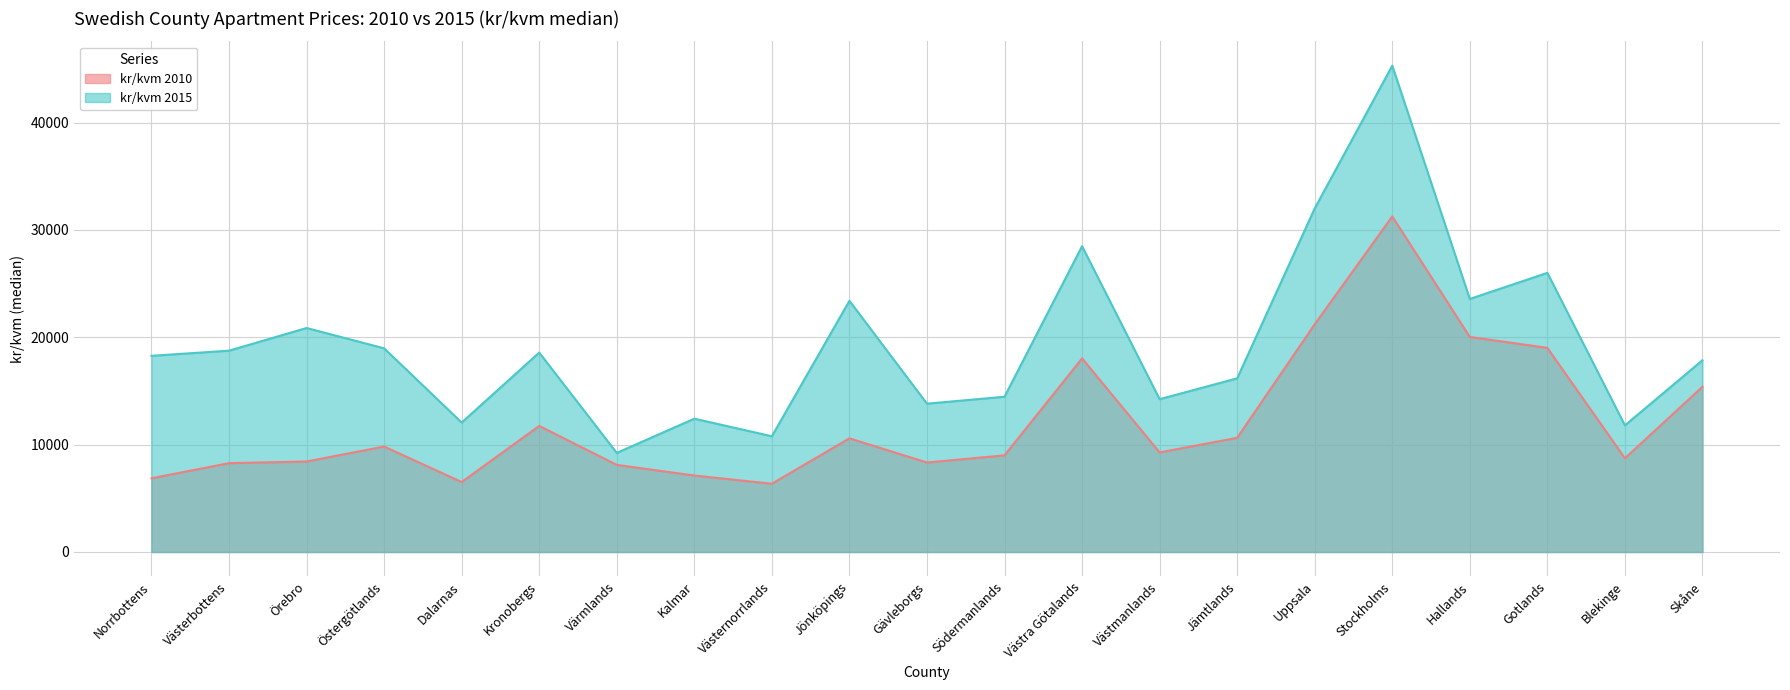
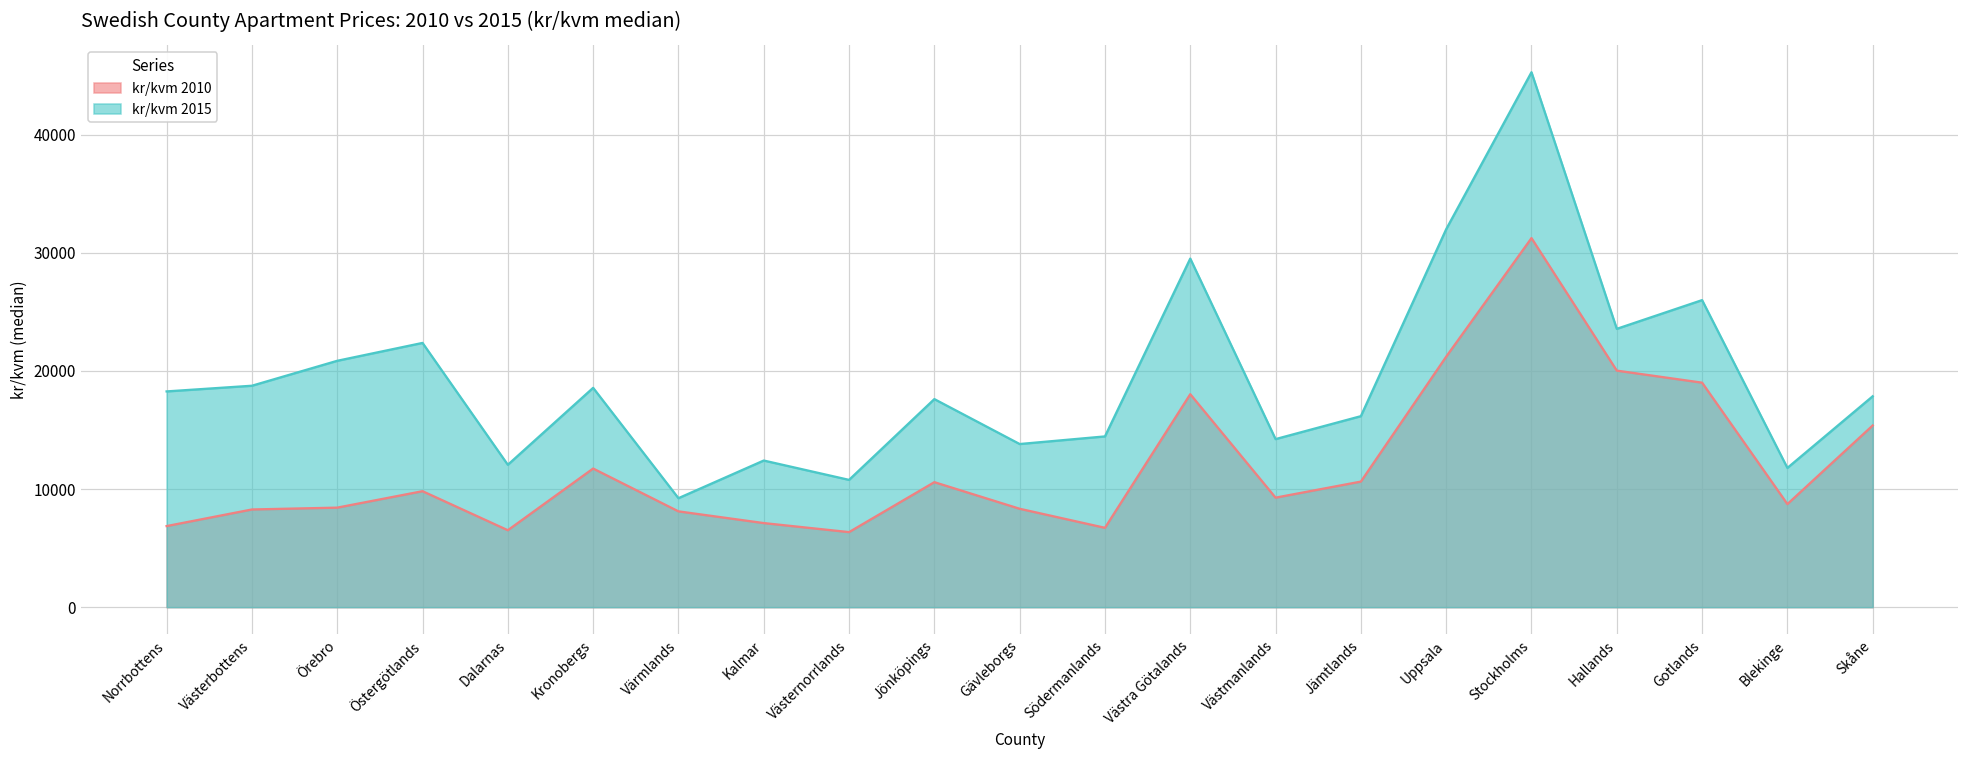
  {
    "kr/kvm 2010": {
      "Norrbottens": 6900,
      "Västerbottens": 8300,
      "Örebro": 8400,
      "Östergötlands": 9800,
      "Dalarnas": 6500,
      "Kronobergs": 11700,
      "Värmlands": 8100,
      "Kalmar": 7100,
      "Västernorrlands": 6400,
      "Jönköpings": 10600,
      "Gävleborgs": 8300,
-     "Södermanlands": 9000,
+     "Södermanlands": 6700,
      "Västra Götalands": 18000,
      "Västmanlands": 9300,
      "Jämtlands": 10600,
      "Uppsala": 21200,
      "Stockholms": 31300,
      "Hallands": 20000,
      "Gotlands": 19000,
      "Blekinge": 8700,
      "Skåne": 15400
    },
    "kr/kvm 2015": {
      "Norrbottens": 18300,
      "Västerbottens": 18800,
      "Örebro": 20900,
-     "Östergötlands": 19000,
+     "Östergötlands": 22400,
      "Dalarnas": 12100,
      "Kronobergs": 18600,
      "Värmlands": 9200,
      "Kalmar": 12400,
      "Västernorrlands": 10800,
-     "Jönköpings": 23400,
+     "Jönköpings": 17600,
      "Gävleborgs": 13800,
      "Södermanlands": 14500,
-     "Västra Götalands": 28500,
+     "Västra Götalands": 29500,
      "Västmanlands": 14200,
      "Jämtlands": 16200,
      "Uppsala": 32000,
      "Stockholms": 45300,
      "Hallands": 23600,
      "Gotlands": 26000,
      "Blekinge": 11800,
      "Skåne": 17900
    }
  }
